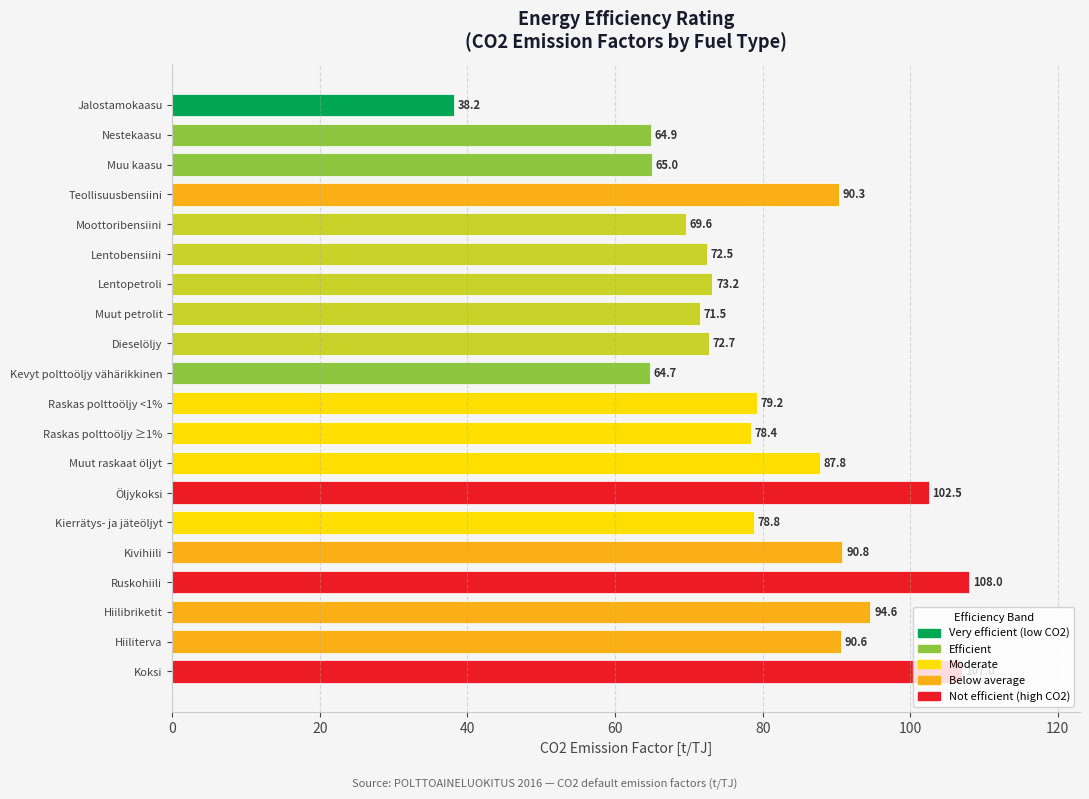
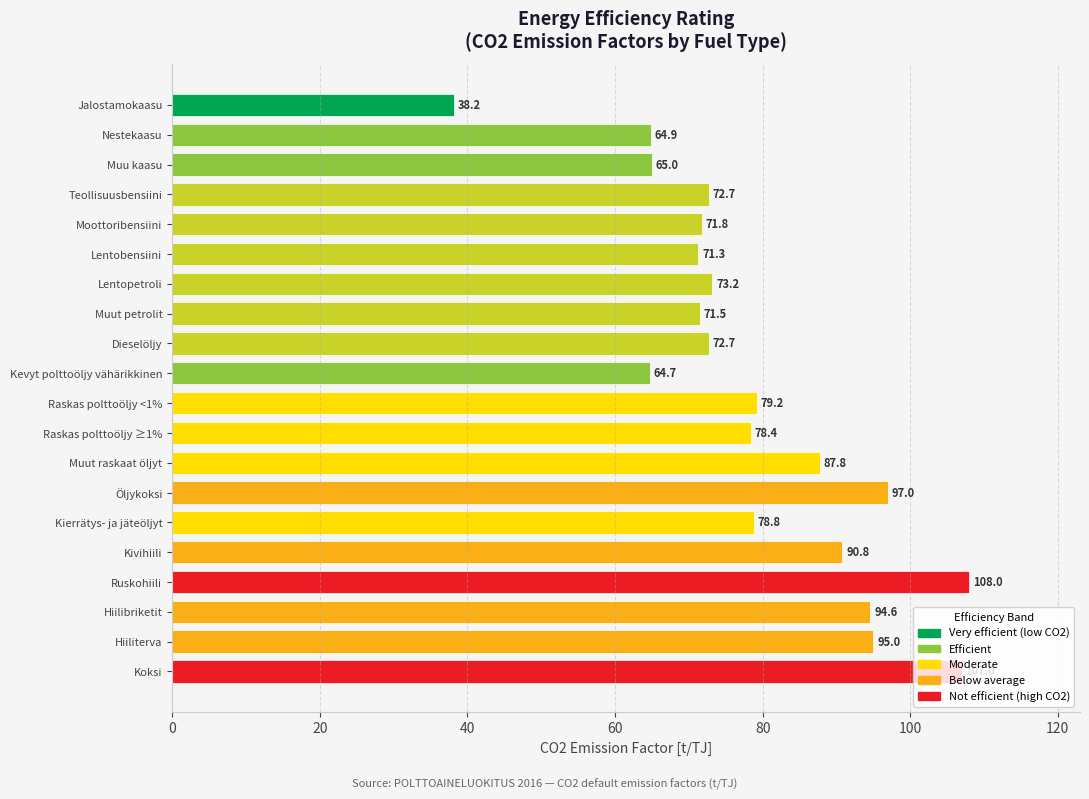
  {
    "Jalostamokaasu": 38.2,
    "Nestekaasu": 64.9,
    "Muu kaasu": 65.0,
-   "Teollisuusbensiini": 90.3,
-   "Moottoribensiini": 69.6,
-   "Lentobensiini": 72.5,
+   "Teollisuusbensiini": 72.7,
+   "Moottoribensiini": 71.8,
+   "Lentobensiini": 71.3,
    "Lentopetroli": 73.2,
    "Muut petrolit": 71.5,
    "Dieselöljy": 72.7,
    "Kevyt polttoöljy vähärikkinen": 64.7,
    "Raskas polttoöljy <1%": 79.2,
    "Raskas polttoöljy ≥1%": 78.4,
    "Muut raskaat öljyt": 87.8,
-   "Öljykoksi": 102.5,
+   "Öljykoksi": 97.0,
    "Kierrätys- ja jäteöljyt": 78.8,
    "Kivihiili": 90.8,
    "Ruskohiili": 108.0,
    "Hiilibriketit": 94.6,
-   "Hiiliterva": 90.6
+   "Hiiliterva": 95.0
  }
